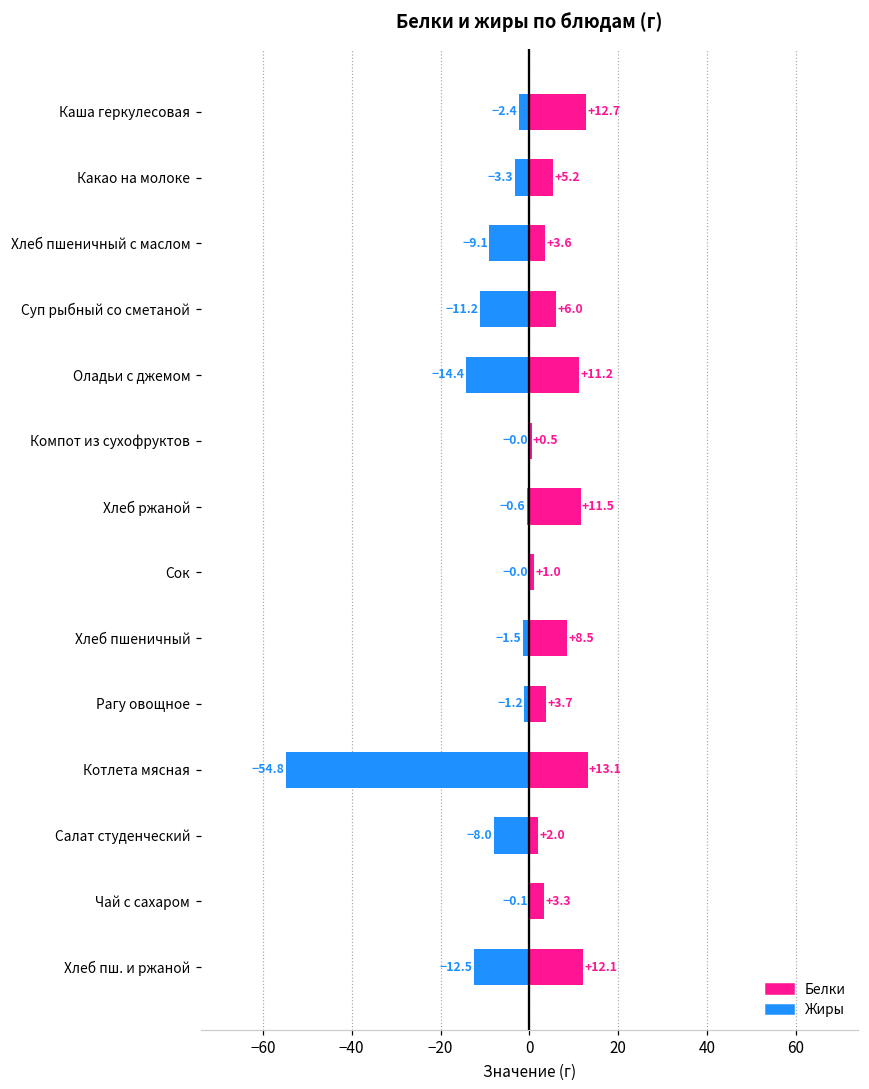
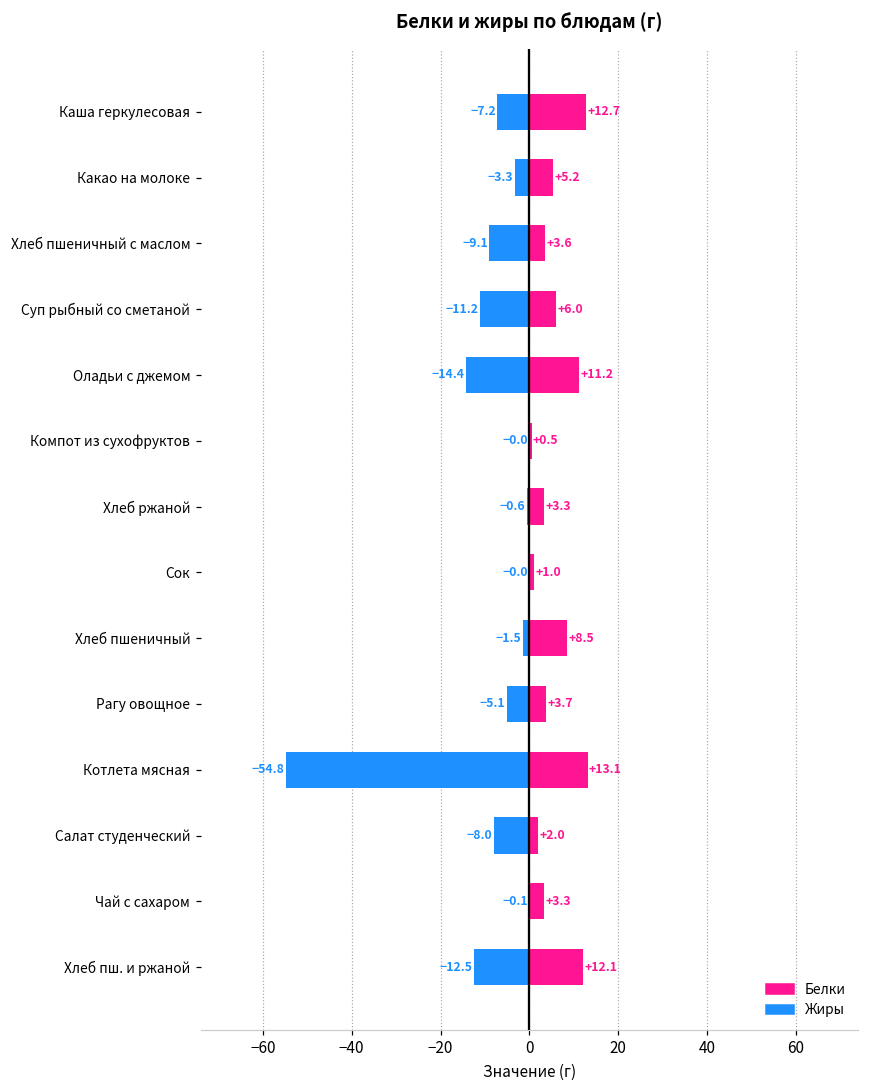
  {
    "Жиры": {
-     "Каша геркулесовая": "-2.4",
+     "Каша геркулесовая": "-7.2",
      "Какао на молоке": "-3.3",
      "Хлеб пшеничный с маслом": "-9.1",
      "Суп рыбный со сметаной": "-11.2",
      "Оладьи с джемом": "-14.4",
      "Компот из сухофруктов": "-0.0",
      "Хлеб ржаной": "-0.6",
      "Сок": "-0.0",
      "Хлеб пшеничный": "-1.5",
-     "Рагу овощное": "-1.2",
+     "Рагу овощное": "-5.1",
      "Котлета мясная": "-54.8",
      "Салат студенческий": "-8.0",
      "Чай с сахаром": "-0.1",
      "Хлеб пш. и ржаной": "-12.5"
    },
    "Белки": {
      "Каша геркулесовая": "+12.7",
      "Какао на молоке": "+5.2",
      "Хлеб пшеничный с маслом": "+3.6",
      "Суп рыбный со сметаной": "+6.0",
      "Оладьи с джемом": "+11.2",
      "Компот из сухофруктов": "+0.5",
-     "Хлеб ржаной": "+11.5",
+     "Хлеб ржаной": "+3.3",
      "Сок": "+1.0",
      "Хлеб пшеничный": "+8.5",
      "Рагу овощное": "+3.7",
      "Котлета мясная": "+13.1",
      "Салат студенческий": "+2.0",
      "Чай с сахаром": "+3.3",
      "Хлеб пш. и ржаной": "+12.1"
    }
  }
